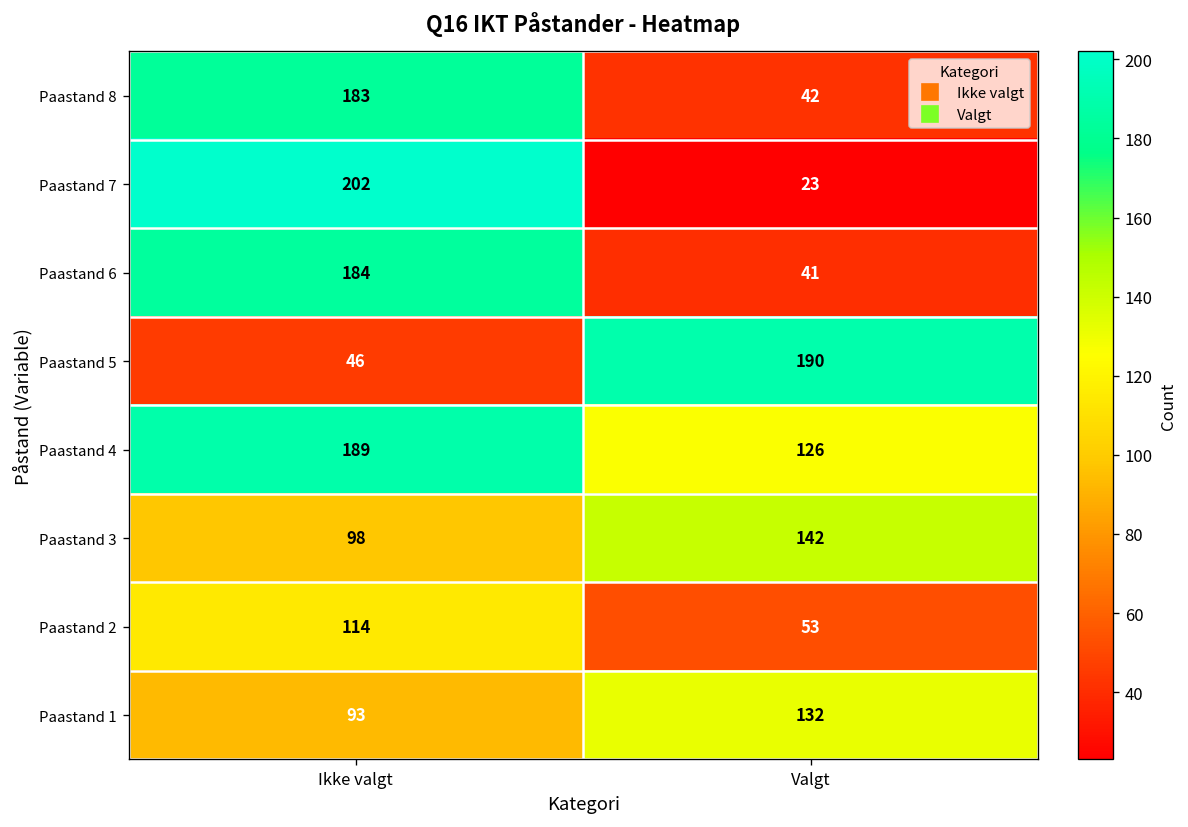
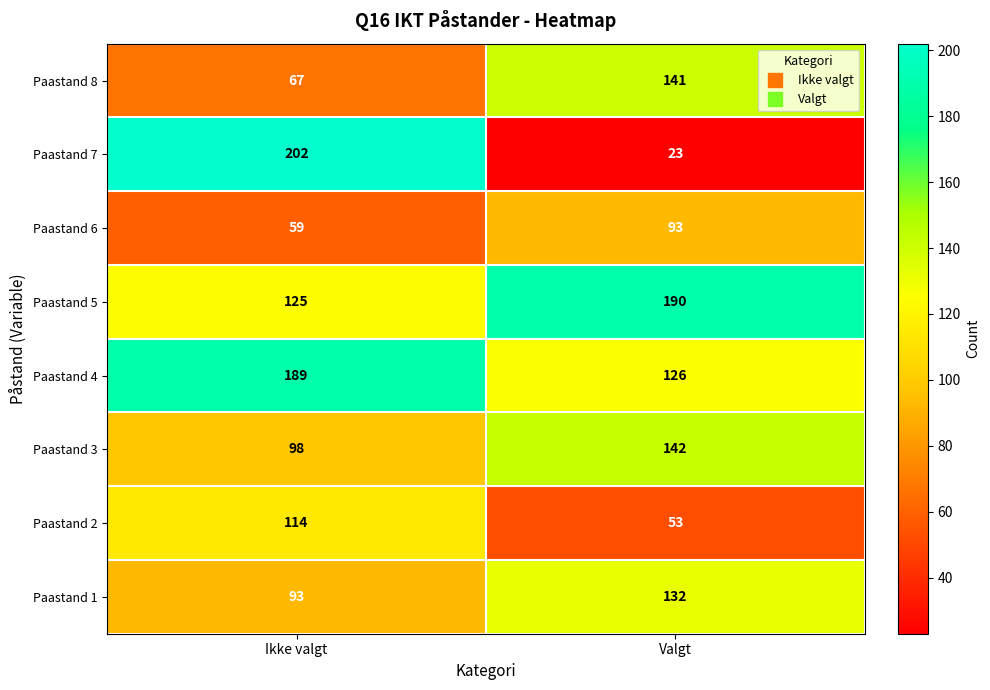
  {
    "Paastand 8": {
-     "Ikke valgt": 183,
-     "Valgt": 42
+     "Ikke valgt": 67,
+     "Valgt": 141
    },
    "Paastand 7": {
      "Ikke valgt": 202,
      "Valgt": 23
    },
    "Paastand 6": {
-     "Ikke valgt": 184,
-     "Valgt": 41
+     "Ikke valgt": 59,
+     "Valgt": 93
    },
    "Paastand 5": {
-     "Ikke valgt": 46,
+     "Ikke valgt": 125,
      "Valgt": 190
    },
    "Paastand 4": {
      "Ikke valgt": 189,
      "Valgt": 126
    },
    "Paastand 3": {
      "Ikke valgt": 98,
      "Valgt": 142
    },
    "Paastand 2": {
      "Ikke valgt": 114,
      "Valgt": 53
    },
    "Paastand 1": {
      "Ikke valgt": 93,
      "Valgt": 132
    }
  }
